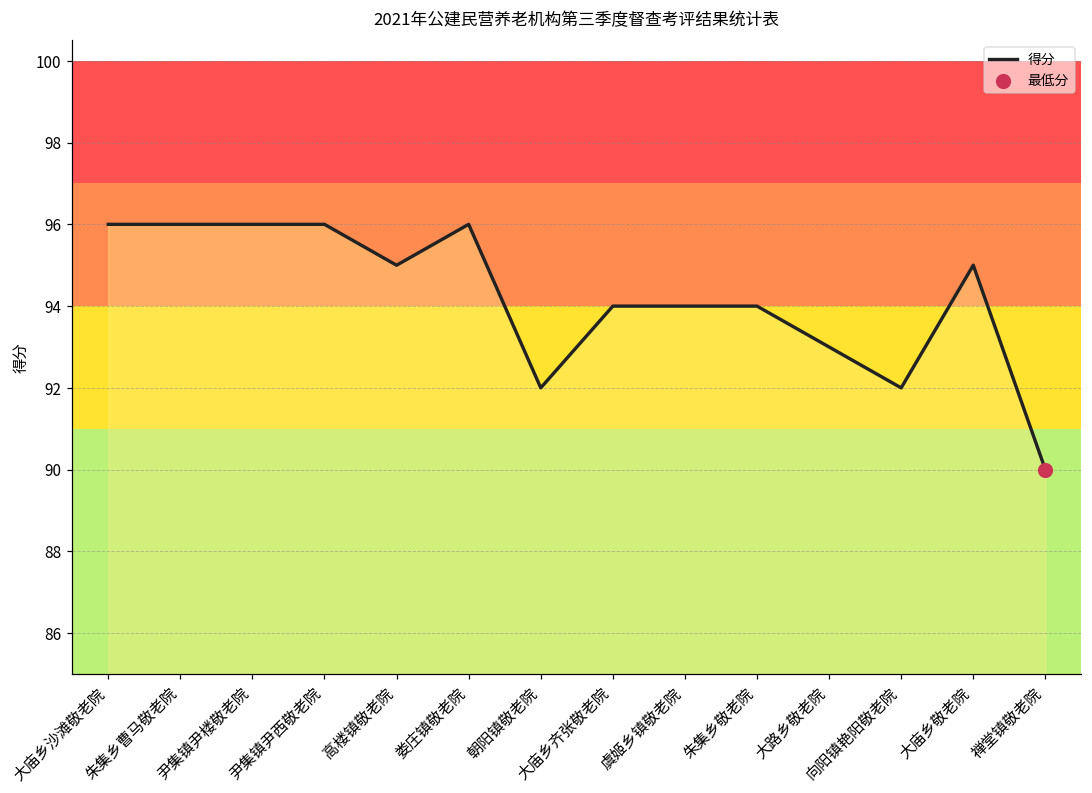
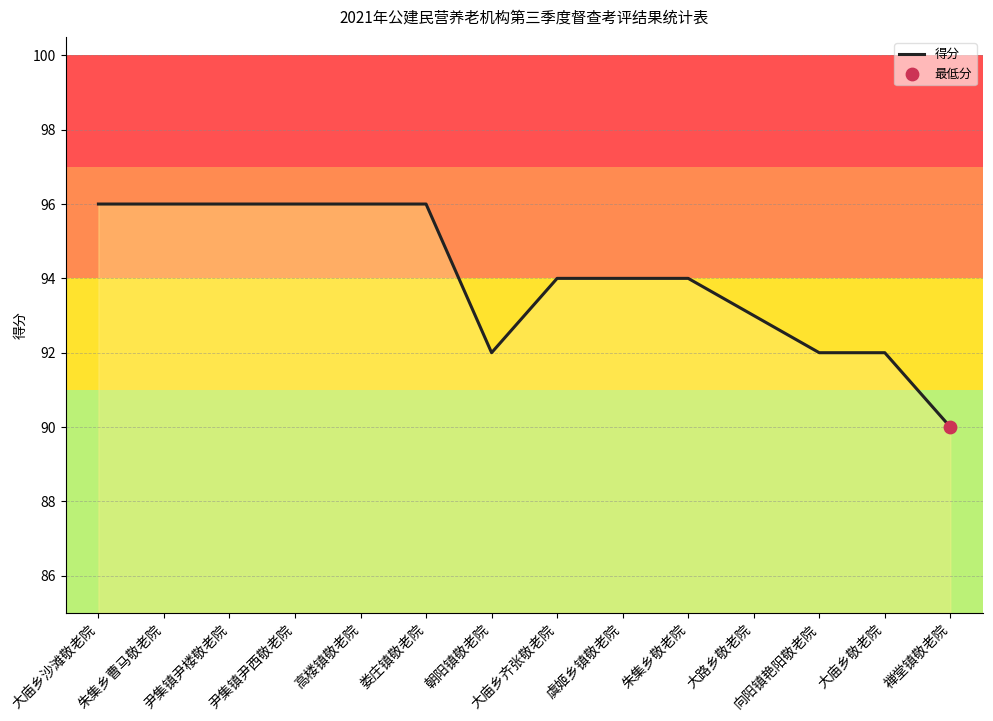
  {
    "得分": {
      "大庙乡沙滩敬老院": 96,
      "朱集乡曹马敬老院": 96,
      "尹集镇尹楼敬老院": 96,
      "尹集镇尹西敬老院": 96,
-     "高楼镇敬老院": 95,
+     "高楼镇敬老院": 96,
      "娄庄镇敬老院": 96,
      "朝阳镇敬老院": 92,
      "大庙乡齐张敬老院": 94,
      "虞姬乡镇敬老院": 94,
      "朱集乡敬老院": 94,
      "大路乡敬老院": 93,
      "向阳镇艳阳敬老院": 92,
-     "大庙乡敬老院": 95
+     "大庙乡敬老院": 92
    }
  }
